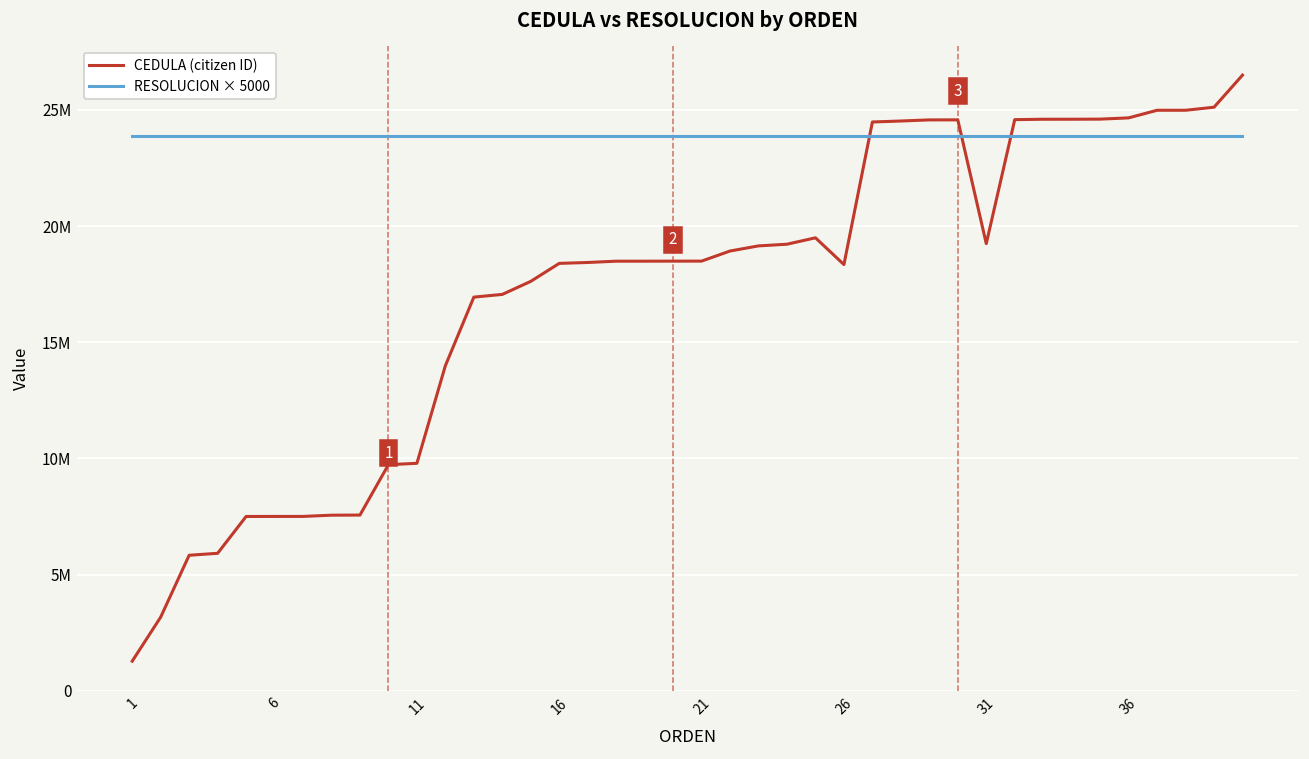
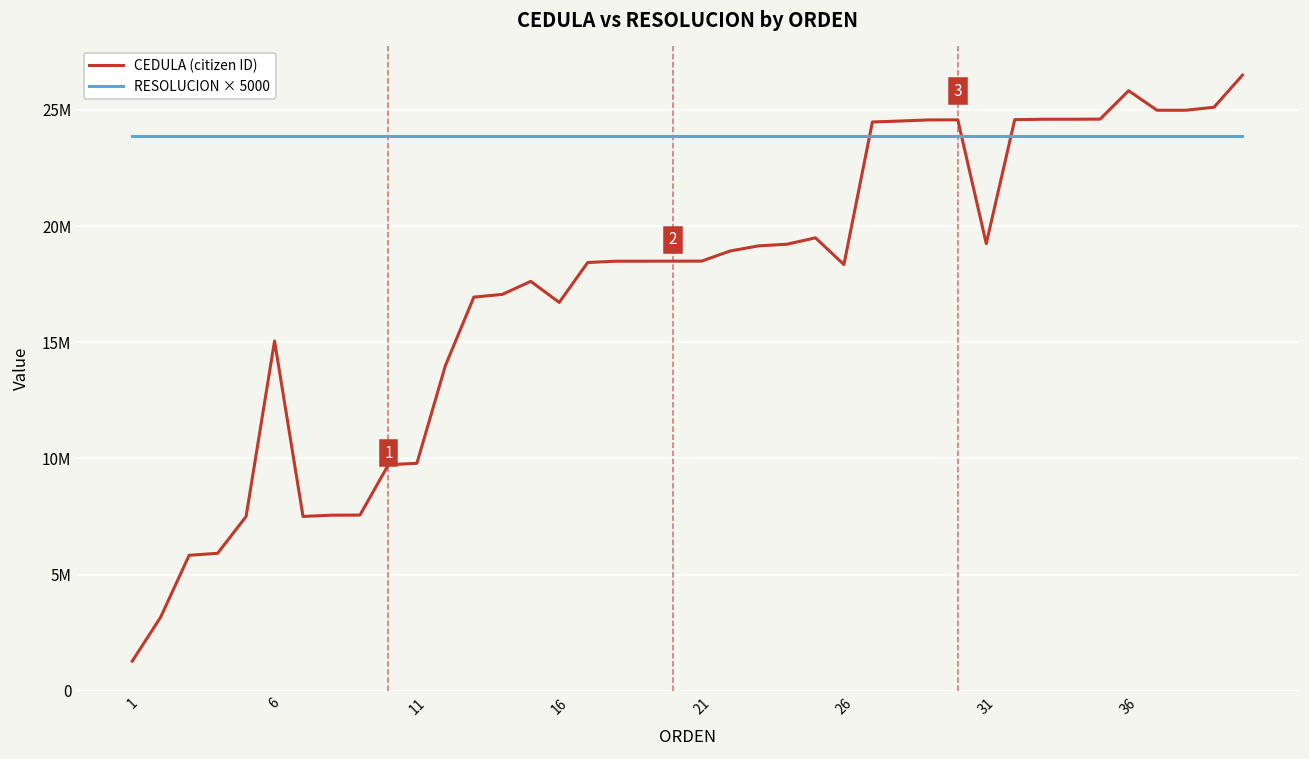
  {
    "CEDULA (citizen ID)": {
      "1": 1300000,
-     "6": 7500000,
+     "6": 15100000,
      "11": 9800000,
-     "16": 18400000,
+     "16": 16700000,
      "21": 18500000,
      "26": 18300000,
      "31": 19200000,
-     "36": 24700000
+     "36": 25800000
    },
    "RESOLUCION × 5000": {
      "1": 23900000,
      "6": 23900000,
      "11": 23900000,
      "16": 23900000,
      "21": 23900000,
      "26": 23900000,
      "31": 23900000,
      "36": 23900000
    }
  }
